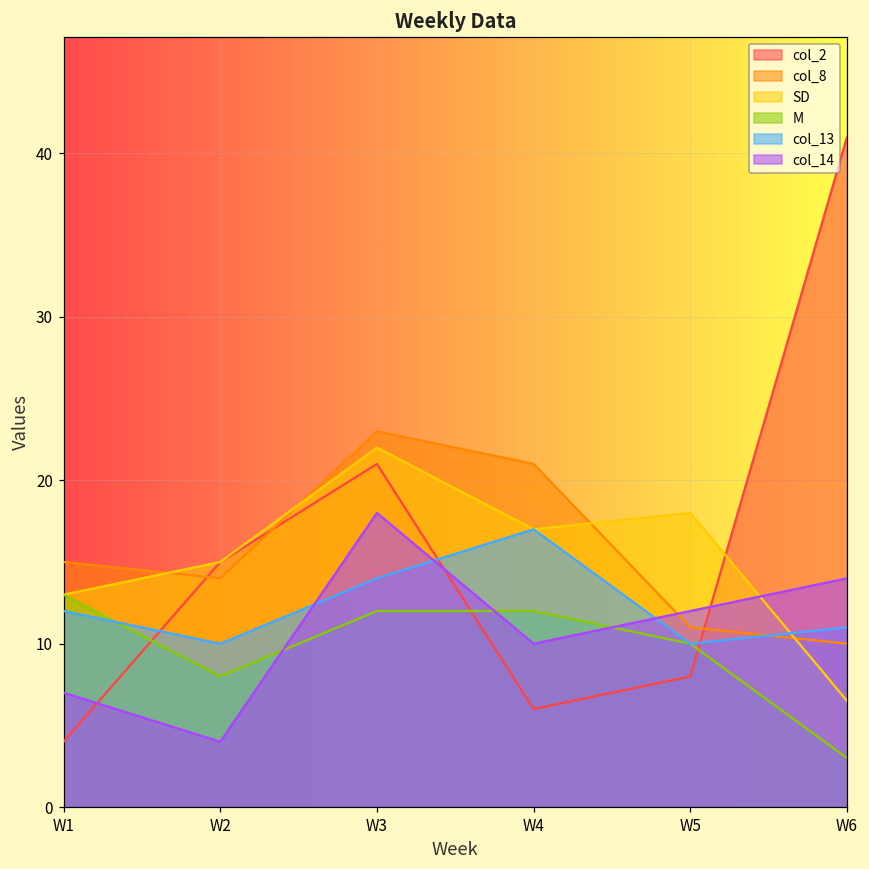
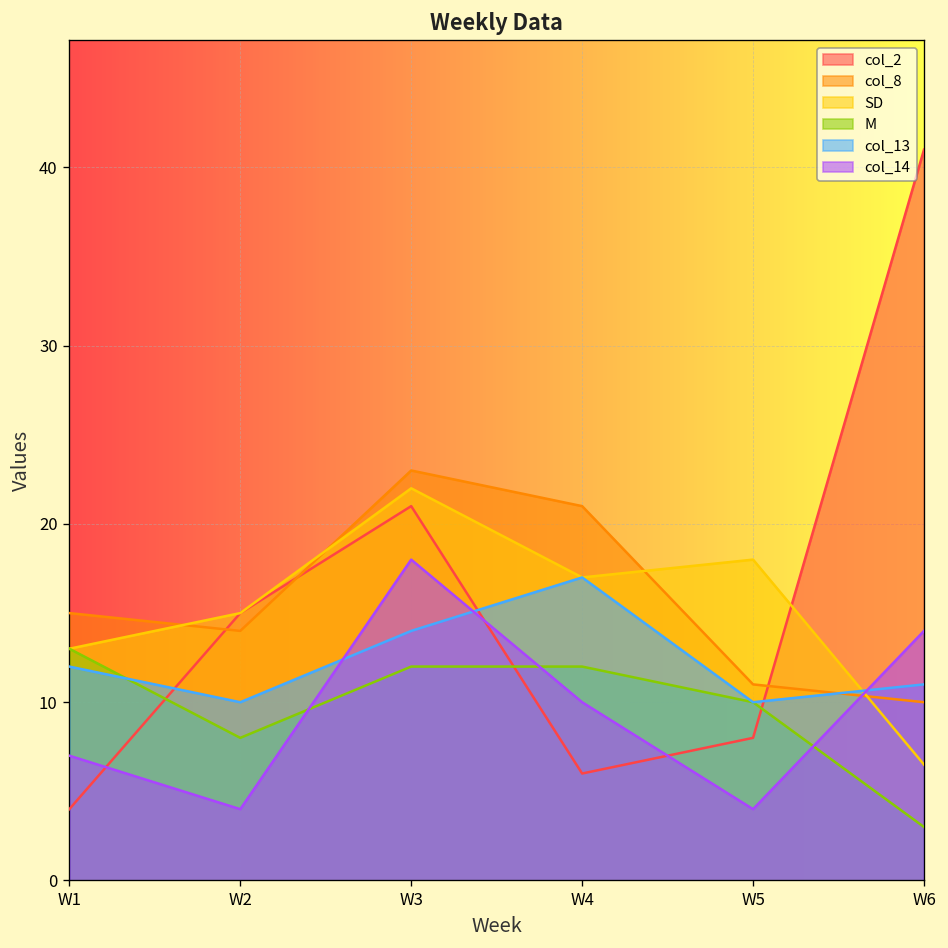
  {
    "col_2": {
      "W1": 4,
      "W3": 21,
      "W4": 6,
      "W5": 8,
      "W6": 41
    },
    "M": {
      "W2": 8,
      "W3": 12,
      "W4": 12,
      "W6": 3
    },
    "col_13": {
      "W1": 12,
      "W2": 10,
      "W3": 14,
      "W6": 11
    },
    "col_14": {
      "W1": 7,
      "W2": 4,
      "W3": 18,
      "W4": 10,
-     "W5": 12,
+     "W5": 4,
      "W6": 14
    }
  }
